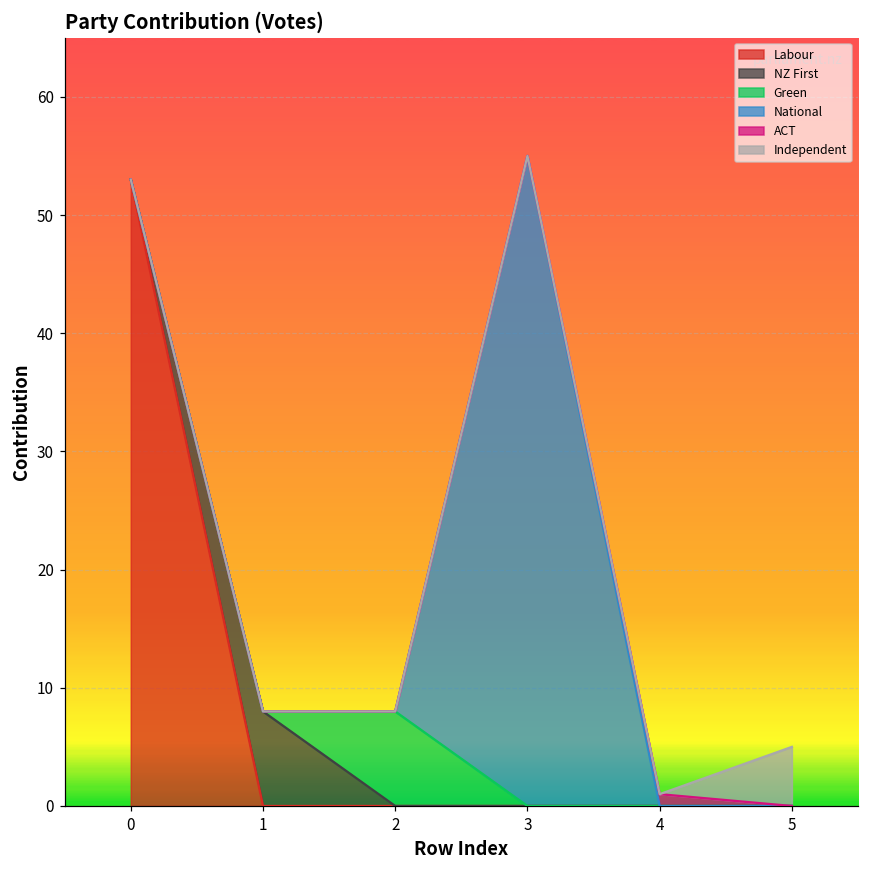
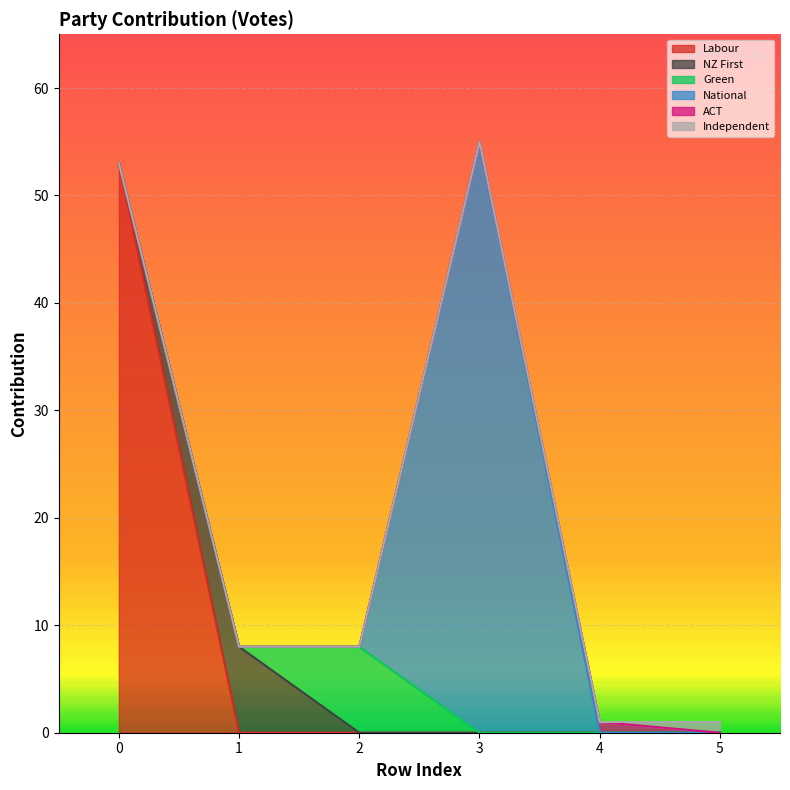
  {
    "Labour": {
      "1": 0
    },
    "Independent": {
-     "5": 5
+     "5": 1
    }
  }
